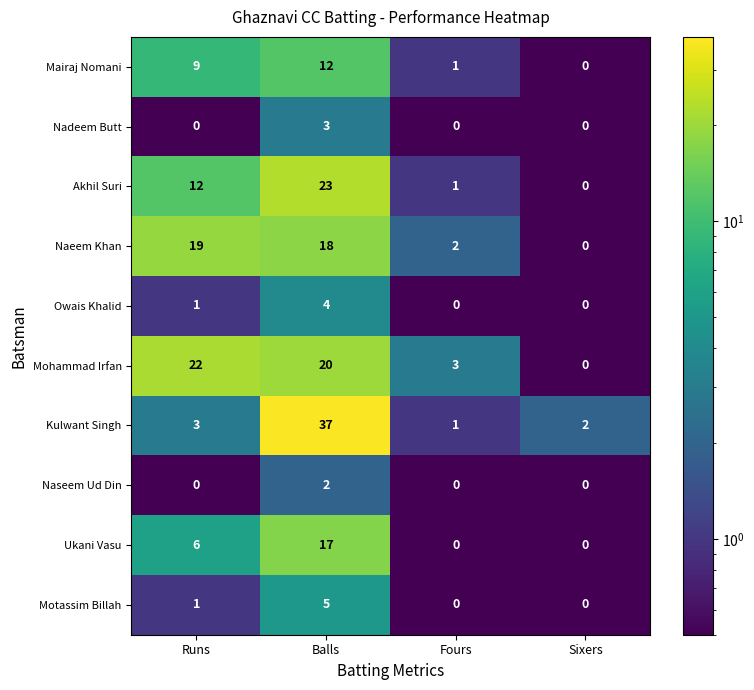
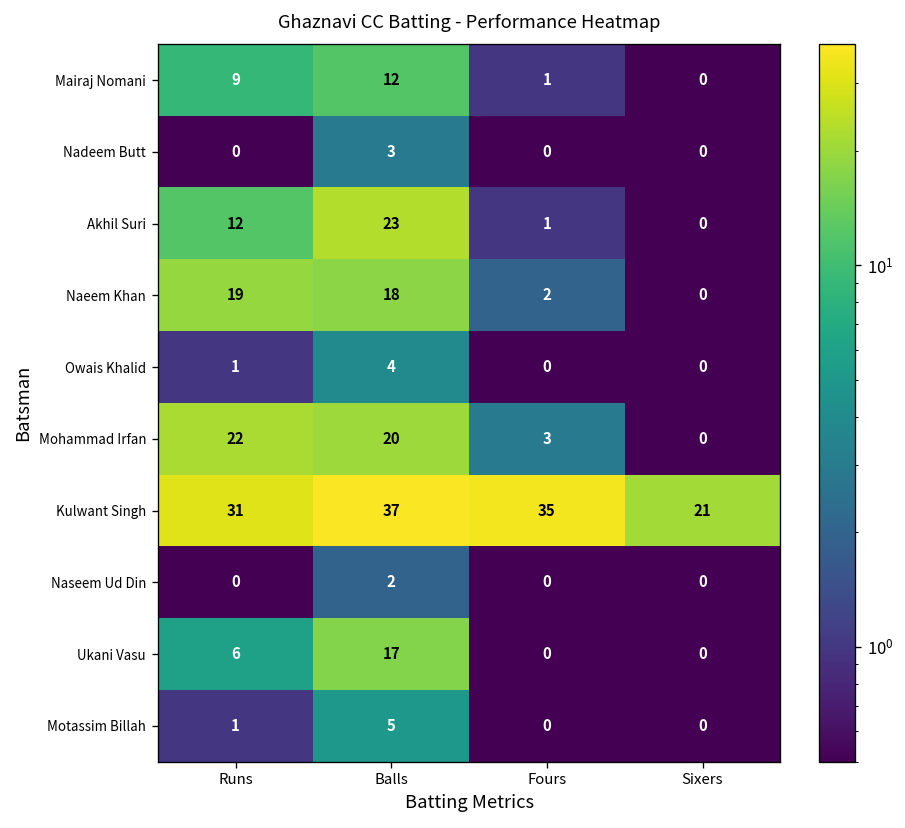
  {
    "Mairaj Nomani": {
      "Runs": 9,
      "Balls": 12,
      "Fours": 1,
      "Sixers": 0
    },
    "Nadeem Butt": {
      "Runs": 0,
      "Balls": 3,
      "Fours": 0,
      "Sixers": 0
    },
    "Akhil Suri": {
      "Runs": 12,
      "Balls": 23,
      "Fours": 1,
      "Sixers": 0
    },
    "Naeem Khan": {
      "Runs": 19,
      "Balls": 18,
      "Fours": 2,
      "Sixers": 0
    },
    "Owais Khalid": {
      "Runs": 1,
      "Balls": 4,
      "Fours": 0,
      "Sixers": 0
    },
    "Mohammad Irfan": {
      "Runs": 22,
      "Balls": 20,
      "Fours": 3,
      "Sixers": 0
    },
    "Kulwant Singh": {
-     "Runs": 3,
+     "Runs": 31,
      "Balls": 37,
-     "Fours": 1,
-     "Sixers": 2
+     "Fours": 35,
+     "Sixers": 21
    },
    "Naseem Ud Din": {
      "Runs": 0,
      "Balls": 2,
      "Fours": 0,
      "Sixers": 0
    },
    "Ukani Vasu": {
      "Runs": 6,
      "Balls": 17,
      "Fours": 0,
      "Sixers": 0
    },
    "Motassim Billah": {
      "Runs": 1,
      "Balls": 5,
      "Fours": 0,
      "Sixers": 0
    }
  }
